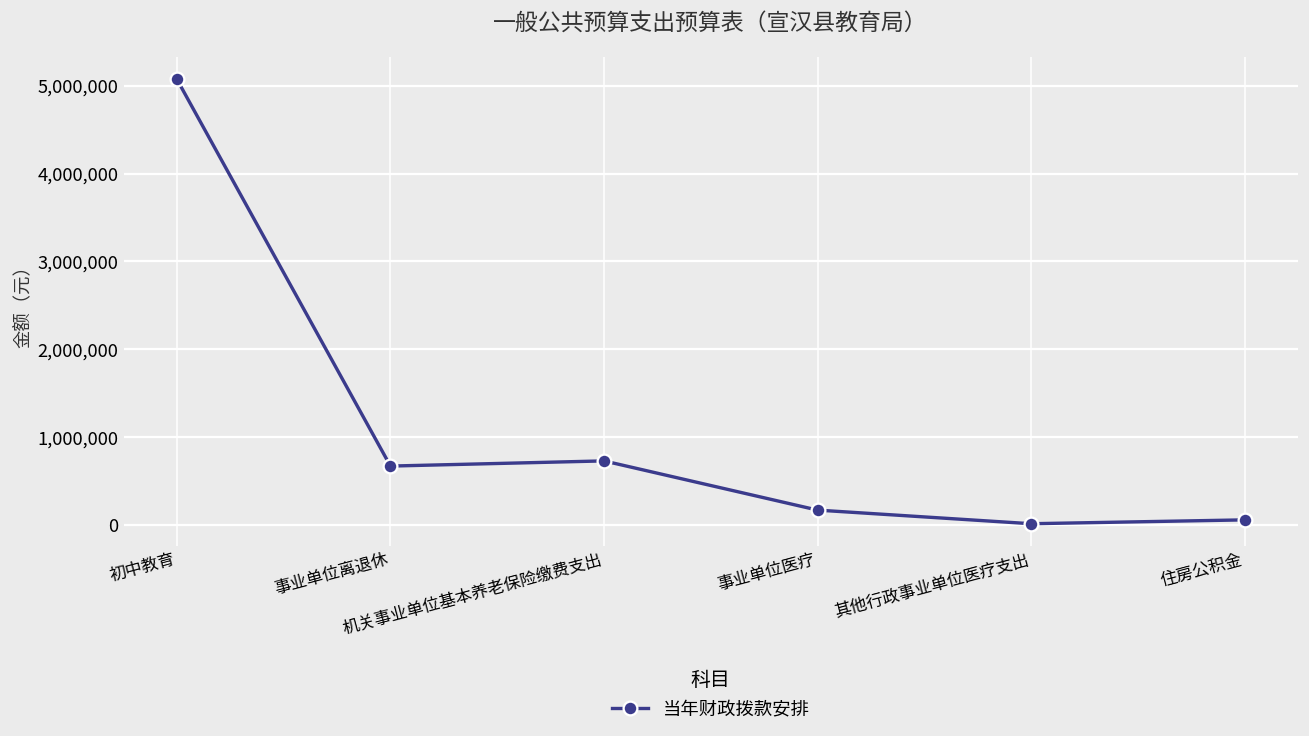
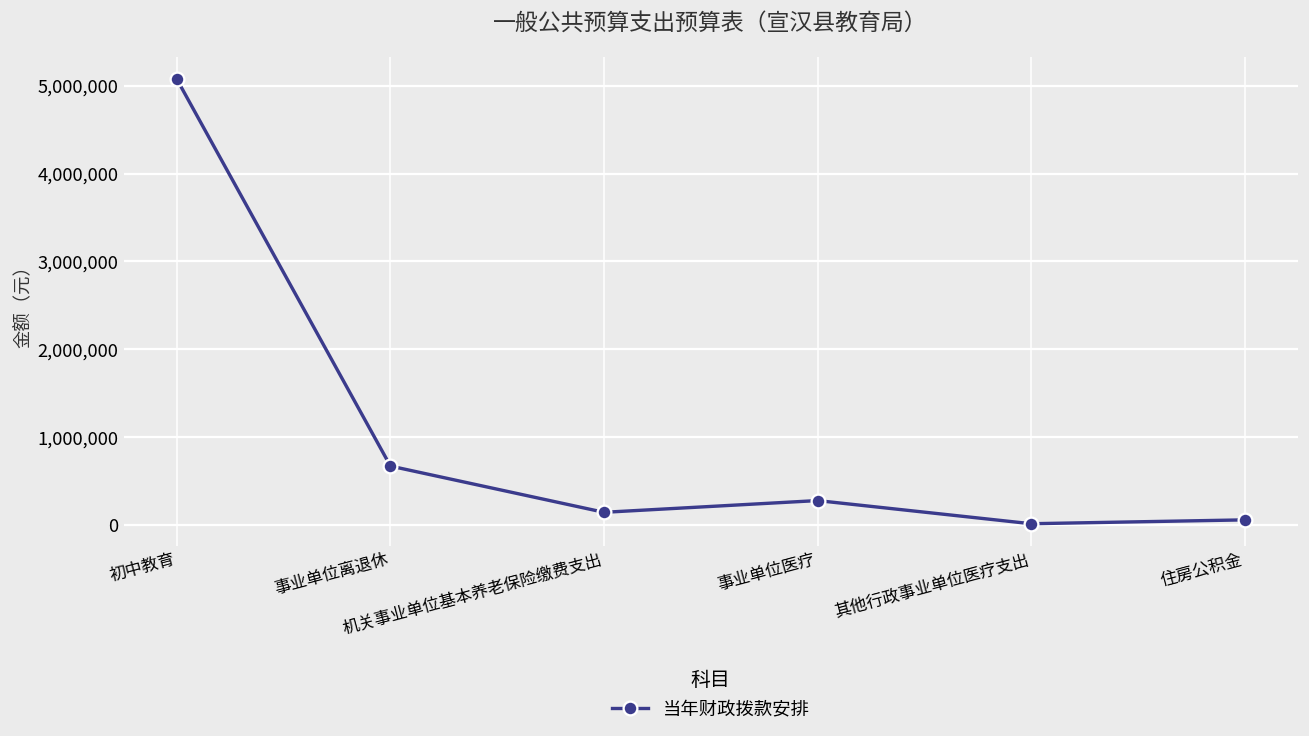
  {
    "初中教育": "5,100,000",
    "事业单位离退休": "700,000",
-   "机关事业单位基本养老保险缴费支出": "700,000",
-   "事业单位医疗": "200,000",
+   "机关事业单位基本养老保险缴费支出": "100,000",
+   "事业单位医疗": "300,000",
    "其他行政事业单位医疗支出": "0",
    "住房公积金": "100,000"
  }
